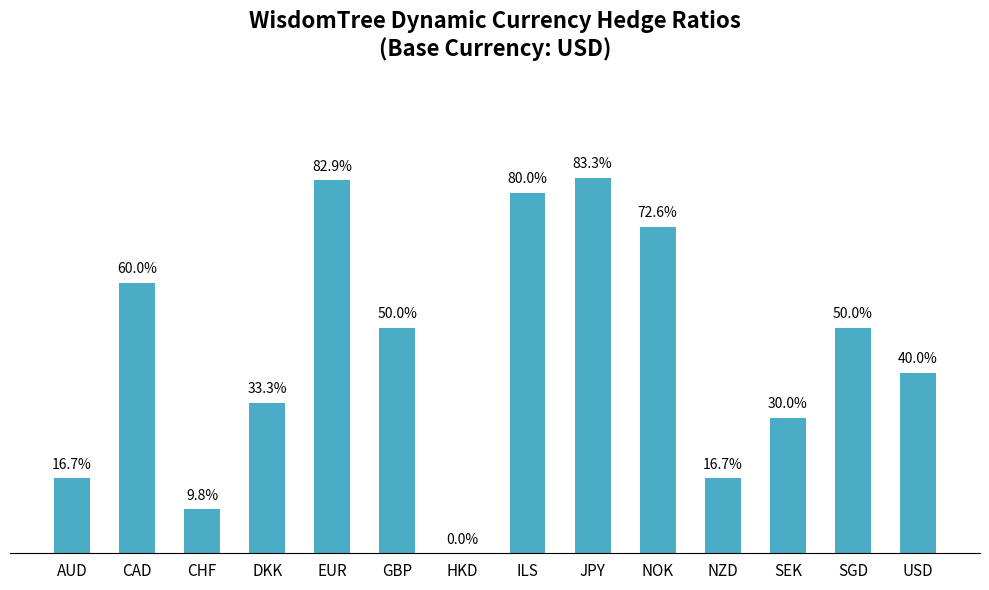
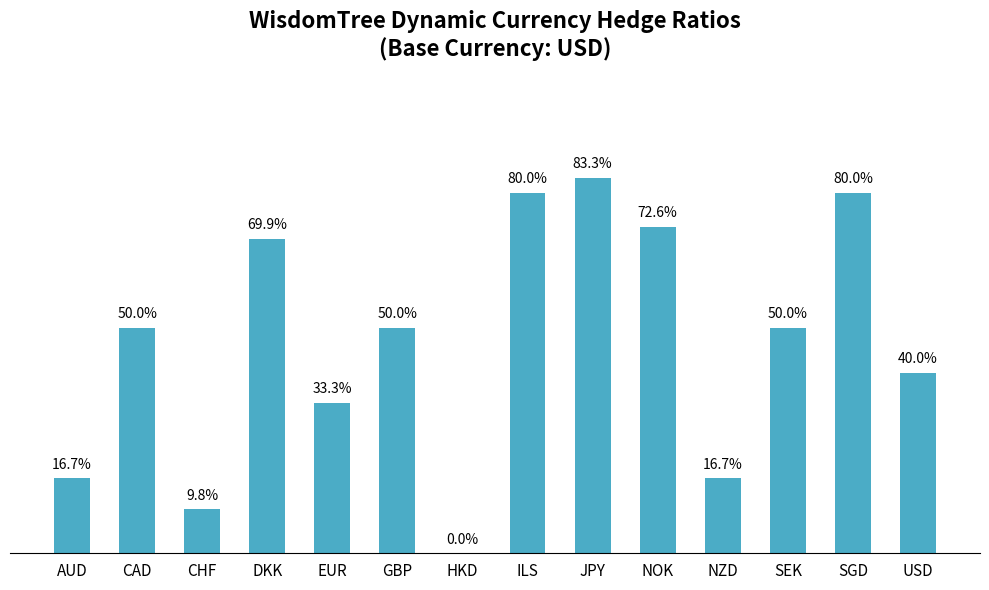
  {
    "AUD": "16.7%",
-   "CAD": "60.0%",
+   "CAD": "50.0%",
    "CHF": "9.8%",
-   "DKK": "33.3%",
-   "EUR": "82.9%",
+   "DKK": "69.9%",
+   "EUR": "33.3%",
    "GBP": "50.0%",
    "HKD": "0.0%",
    "ILS": "80.0%",
    "JPY": "83.3%",
    "NOK": "72.6%",
    "NZD": "16.7%",
-   "SEK": "30.0%",
-   "SGD": "50.0%",
+   "SEK": "50.0%",
+   "SGD": "80.0%",
    "USD": "40.0%"
  }
